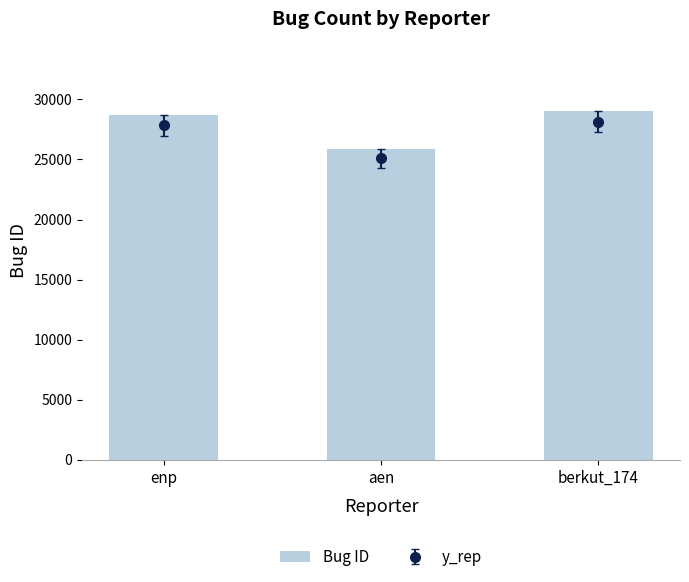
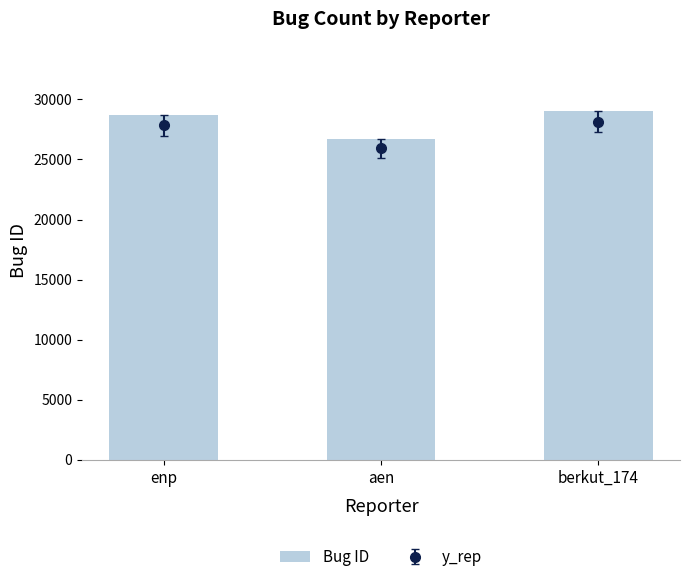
  {
    "Bug ID": {
      "enp": 28700,
-     "aen": 25900,
+     "aen": 26700,
      "berkut_174": 29000
    }
  }
